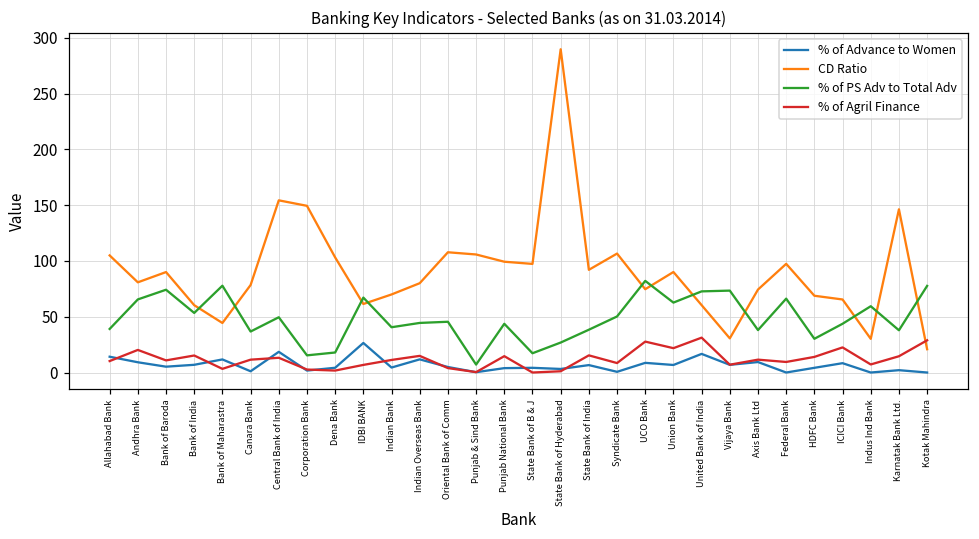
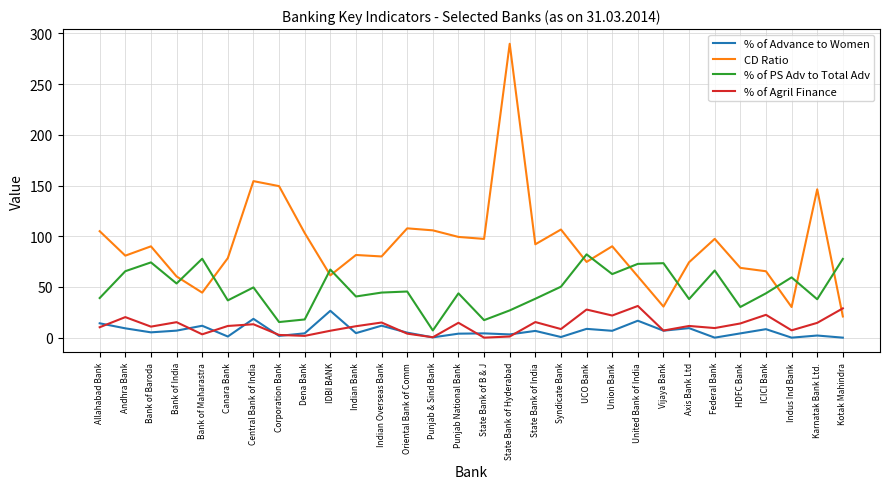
  {
    "% of Advance to Women": {
      "Allahabad Bank": 14,
      "Andhra Bank": 9,
      "Bank of Baroda": 5,
      "Bank of India": 7,
      "Bank of Maharastra": 12,
      "Canara Bank": 1,
      "Central Bank of India": 19,
      "Dena Bank": 4,
      "IDBI BANK": 26,
      "Indian Bank": 4,
      "Indian Overseas Bank": 12,
      "Punjab National Bank": 4,
      "State Bank of B & J": 4,
      "State Bank of India": 7,
      "Syndicate Bank": 1,
      "UCO Bank": 9,
      "Union Bank": 7,
      "United Bank of India": 17,
      "Federal Bank": 0,
      "HDFC Bank": 4,
      "ICICI Bank": 8,
      "Indus Ind Bank": 0,
      "Karnatak Bank Ltd.": 2,
      "Kotak Mahindra": 0
    },
    "CD Ratio": {
      "Allahabad Bank": 105,
      "Andhra Bank": 81,
      "Bank of Baroda": 90,
      "Bank of India": 60,
      "Bank of Maharastra": 44,
      "Canara Bank": 78,
      "Central Bank of India": 154,
      "Corporation Bank": 149,
      "Dena Bank": 103,
      "IDBI BANK": 61,
-     "Indian Bank": 70,
+     "Indian Bank": 82,
      "Indian Overseas Bank": 80,
      "Oriental Bank of Comm": 108,
      "Punjab & Sind Bank": 106,
      "Punjab National Bank": 99,
      "State Bank of B & J": 97,
      "State Bank of Hyderabad": 290,
      "State Bank of India": 92,
      "Syndicate Bank": 107,
      "UCO Bank": 75,
      "Union Bank": 90,
      "United Bank of India": 60,
      "Vijaya Bank": 31,
      "Axis Bank Ltd": 74,
      "Federal Bank": 97,
      "HDFC Bank": 69,
      "ICICI Bank": 65,
      "Indus Ind Bank": 30,
      "Karnatak Bank Ltd.": 146,
      "Kotak Mahindra": 21
    },
    "% of PS Adv to Total Adv": {
      "Allahabad Bank": 39,
      "Andhra Bank": 66,
      "Bank of Baroda": 74,
      "Bank of India": 53,
      "Bank of Maharastra": 78,
      "Canara Bank": 37,
      "Central Bank of India": 50,
      "Corporation Bank": 15,
      "Dena Bank": 18,
      "IDBI BANK": 67,
      "Indian Bank": 41,
      "Indian Overseas Bank": 44,
      "Oriental Bank of Comm": 45,
      "Punjab & Sind Bank": 7,
      "Punjab National Bank": 44,
      "State Bank of B & J": 17,
      "State Bank of Hyderabad": 27,
      "State Bank of India": 38,
      "Syndicate Bank": 50,
      "UCO Bank": 82,
      "Union Bank": 63,
      "United Bank of India": 73,
      "Vijaya Bank": 73,
      "Axis Bank Ltd": 38,
      "Federal Bank": 66,
      "HDFC Bank": 30,
      "ICICI Bank": 44,
      "Indus Ind Bank": 59,
      "Karnatak Bank Ltd.": 38,
      "Kotak Mahindra": 78
    },
    "% of Agril Finance": {
      "Allahabad Bank": 10,
      "Andhra Bank": 20,
      "Bank of Baroda": 11,
      "Bank of India": 15,
      "Bank of Maharastra": 3,
      "Canara Bank": 12,
      "Central Bank of India": 13,
      "Dena Bank": 2,
      "IDBI BANK": 7,
      "Indian Bank": 11,
      "Indian Overseas Bank": 15,
      "Punjab National Bank": 15,
      "State Bank of B & J": 0,
      "State Bank of India": 15,
      "Syndicate Bank": 8,
      "UCO Bank": 28,
      "Union Bank": 22,
      "United Bank of India": 31,
      "Federal Bank": 9,
      "HDFC Bank": 14,
      "ICICI Bank": 23,
      "Indus Ind Bank": 7,
      "Karnatak Bank Ltd.": 15,
      "Kotak Mahindra": 29
    }
  }
